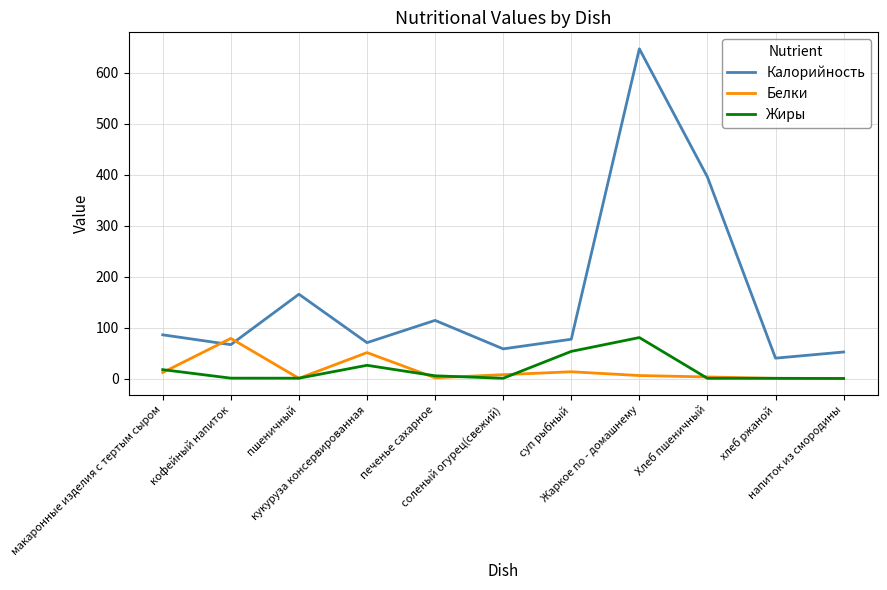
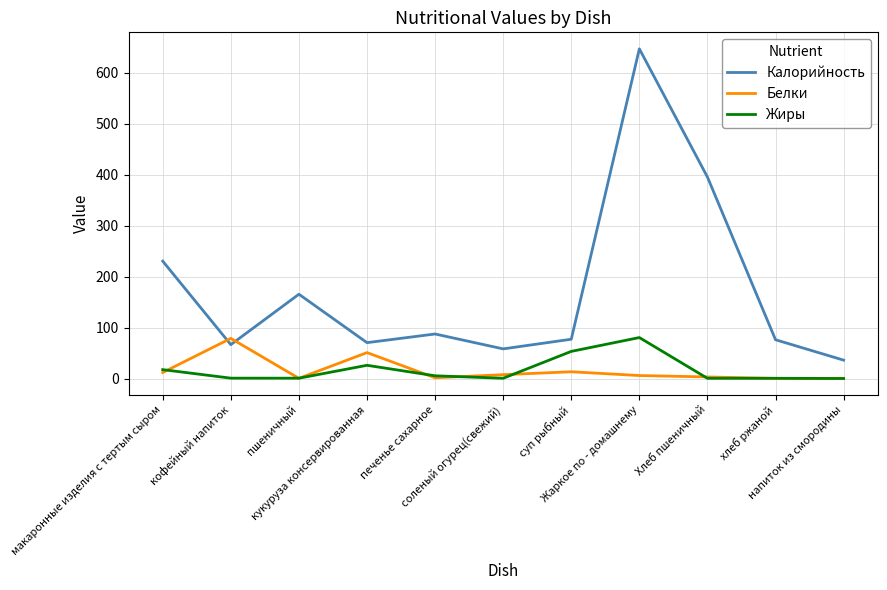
  {
    "Калорийность": {
-     "макаронные изделия с тертым сыром": 90,
+     "макаронные изделия с тертым сыром": 230,
      "кофейный напиток": 70,
      "пшеничный": 170,
      "кукуруза консервированная": 70,
-     "печенье сахарное": 110,
+     "печенье сахарное": 90,
      "соленый огурец(свежий)": 60,
      "суп рыбный": 80,
      "Жаркое по - домашнему": 650,
      "Хлеб пшеничный": 400,
-     "хлеб ржаной": 40,
-     "напиток из смородины": 50
+     "хлеб ржаной": 80,
+     "напиток из смородины": 40
    },
    "Белки": {
      "макаронные изделия с тертым сыром": 10,
      "кофейный напиток": 80,
      "кукуруза консервированная": 50,
      "соленый огурец(свежий)": 10,
      "суп рыбный": 10,
      "Жаркое по - домашнему": 10
    },
    "Жиры": {
      "макаронные изделия с тертым сыром": 20,
      "кофейный напиток": 0,
      "кукуруза консервированная": 30,
      "соленый огурец(свежий)": 0,
      "суп рыбный": 50,
      "Жаркое по - домашнему": 80
    }
  }
